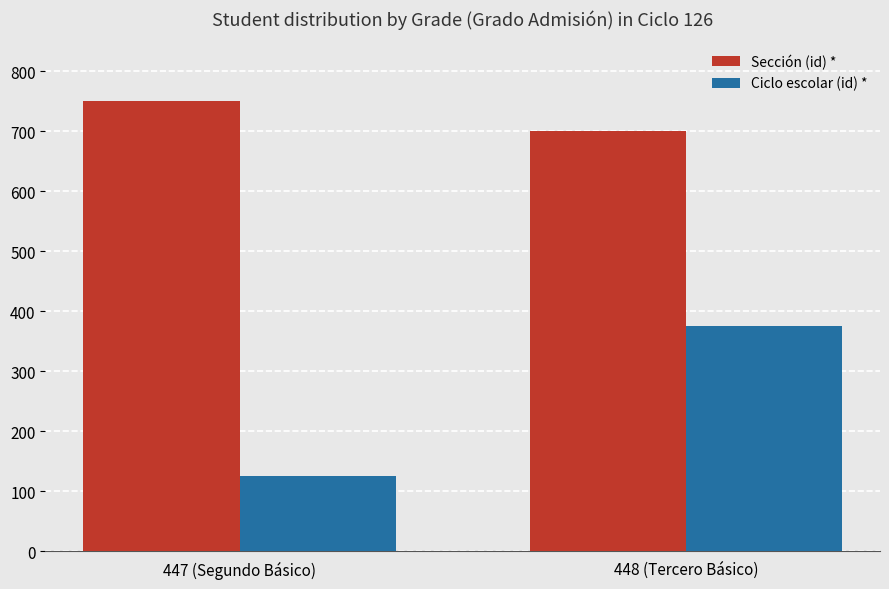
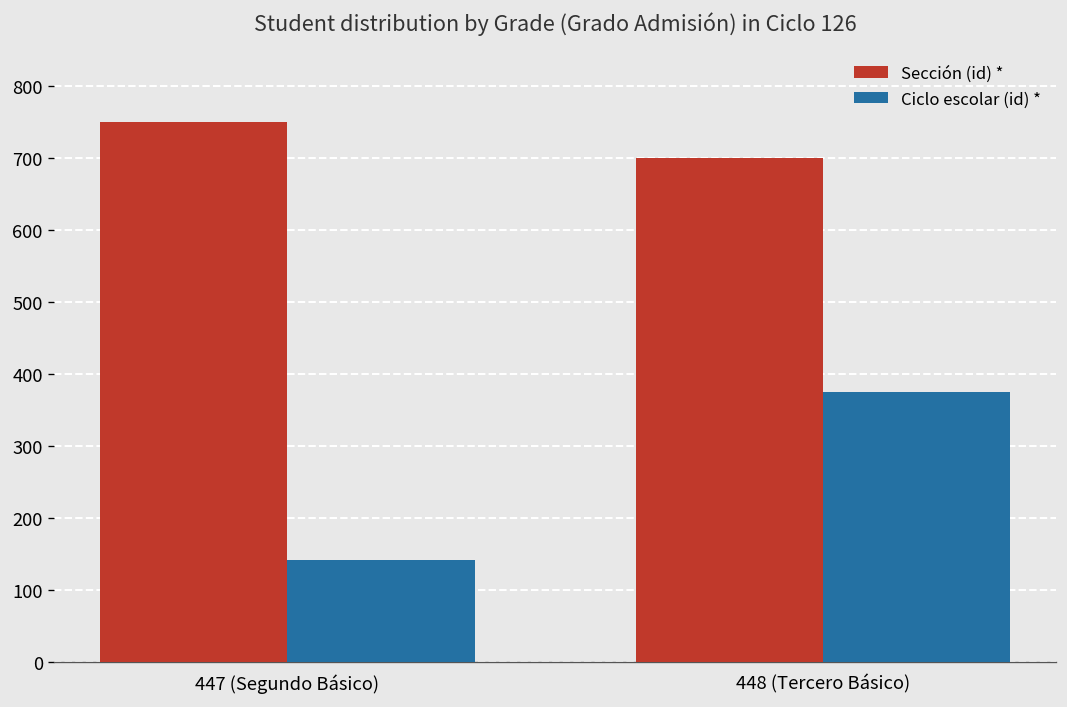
  {
    "Sección (id) *": {
      "447 (Segundo Básico)": 750,
      "448 (Tercero Básico)": 700
    },
    "Ciclo escolar (id) *": {
-     "447 (Segundo Básico)": 130,
+     "447 (Segundo Básico)": 140,
      "448 (Tercero Básico)": 380
    }
  }
